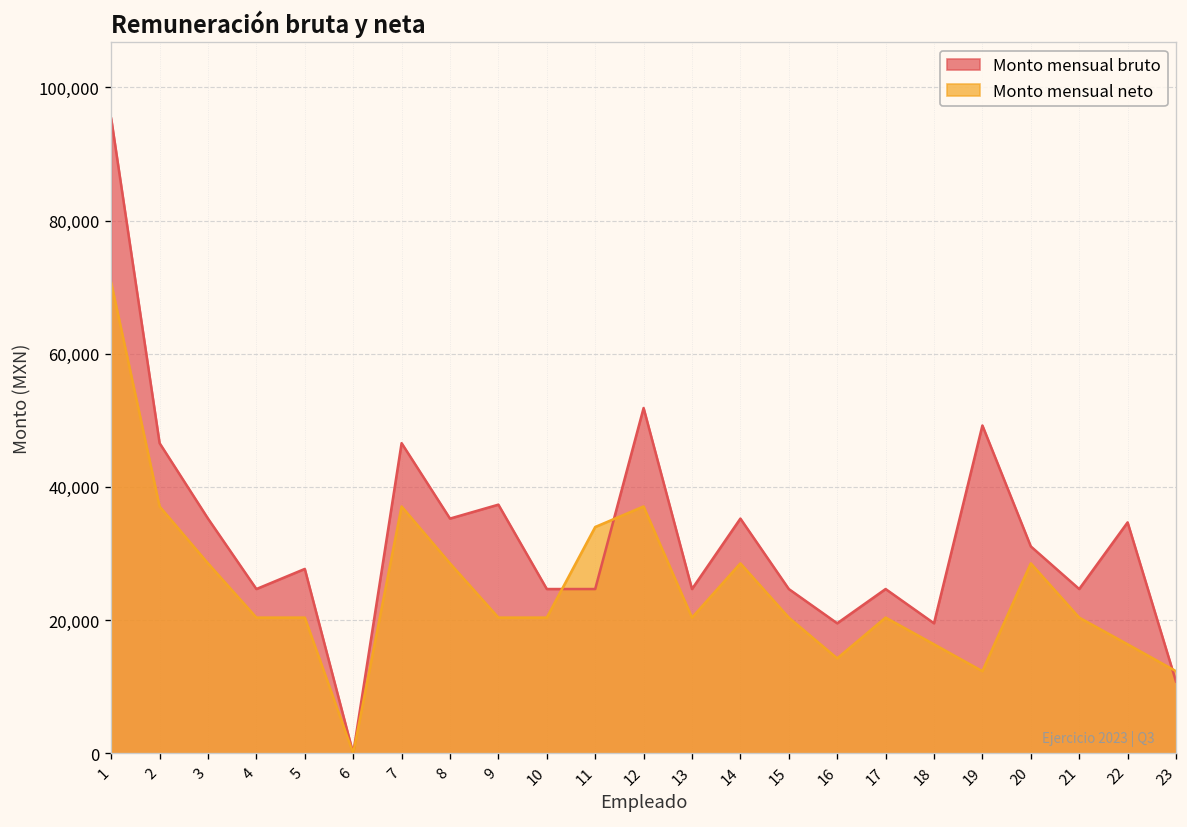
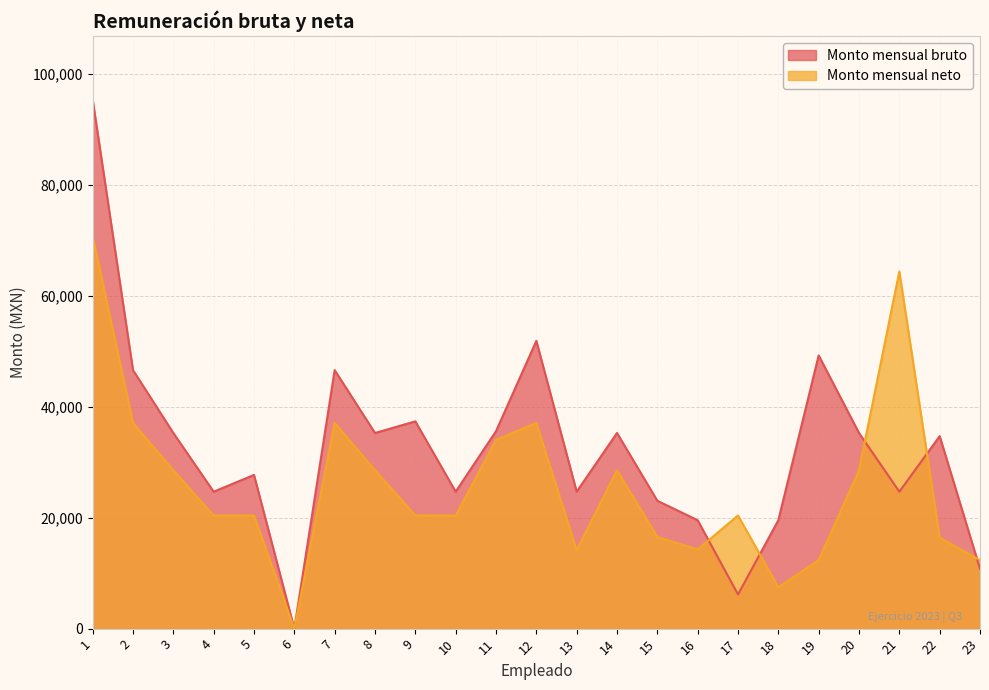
  {
    "Monto mensual bruto": {
      "1": "95,000",
      "2": "47,000",
      "3": "35,000",
      "4": "25,000",
      "5": "28,000",
      "7": "47,000",
      "8": "35,000",
      "9": "37,000",
      "10": "25,000",
-     "11": "25,000",
+     "11": "36,000",
      "12": "52,000",
      "13": "25,000",
      "14": "35,000",
-     "15": "25,000",
+     "15": "23,000",
      "16": "20,000",
-     "17": "25,000",
+     "17": "6,000",
      "18": "20,000",
      "19": "49,000",
-     "20": "31,000",
+     "20": "35,000",
      "21": "25,000",
      "22": "35,000",
      "23": "11,000"
    },
    "Monto mensual neto": {
      "1": "71,000",
      "2": "37,000",
      "3": "29,000",
      "4": "20,000",
      "5": "20,000",
      "7": "37,000",
      "8": "29,000",
      "9": "20,000",
      "10": "20,000",
      "11": "34,000",
      "12": "37,000",
-     "13": "20,000",
+     "13": "14,000",
      "14": "29,000",
-     "15": "20,000",
+     "15": "17,000",
      "16": "14,000",
      "17": "20,000",
-     "18": "16,000",
+     "18": "7,000",
      "19": "12,000",
      "20": "29,000",
-     "21": "20,000",
+     "21": "64,000",
      "22": "16,000",
      "23": "12,000"
    }
  }
